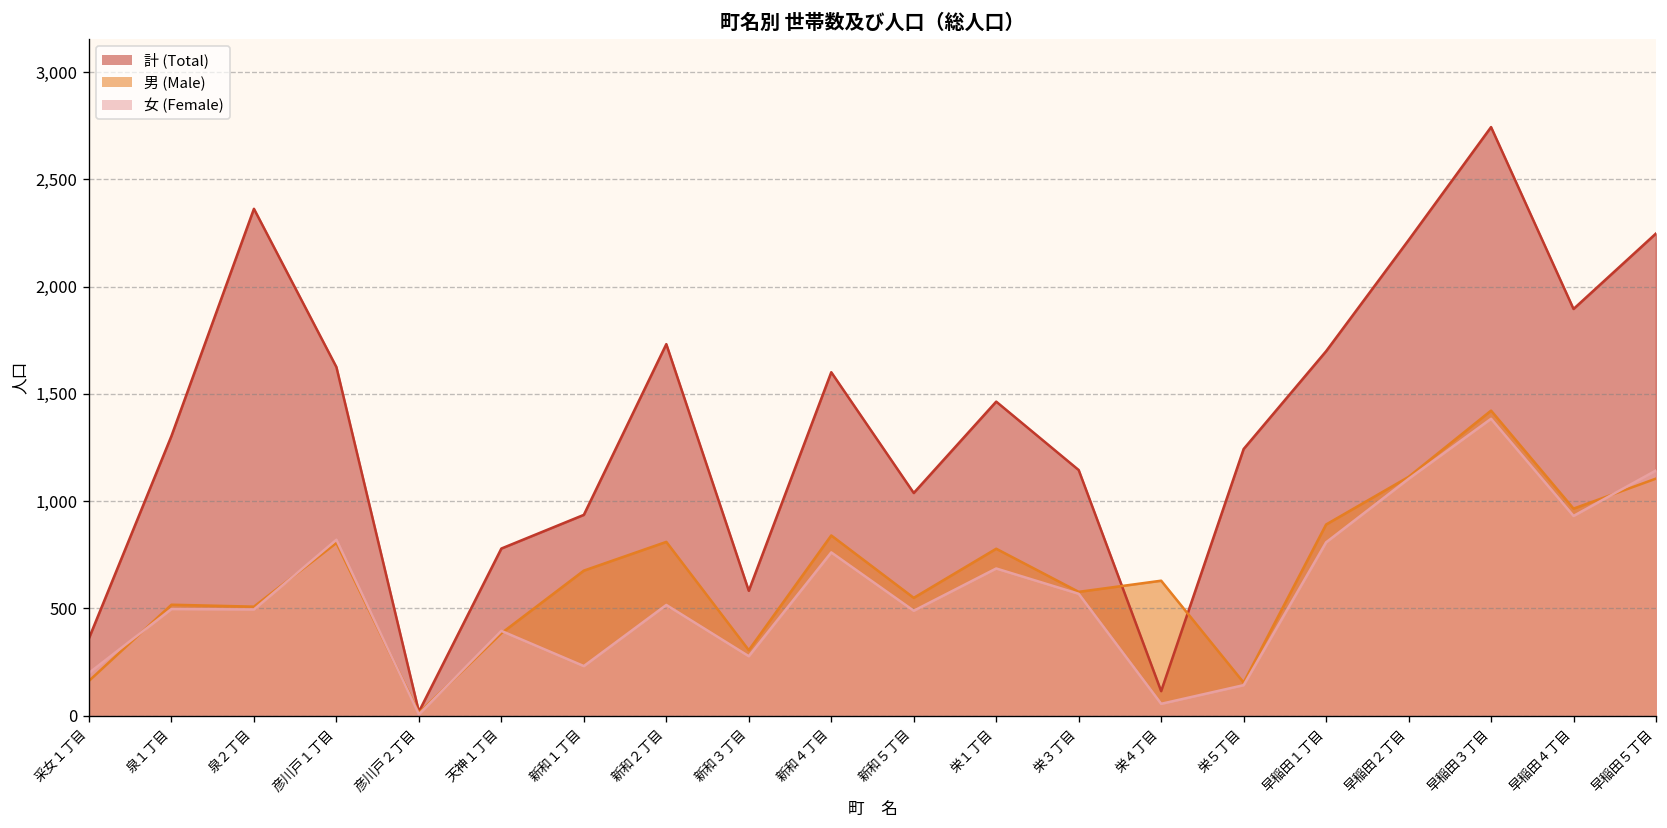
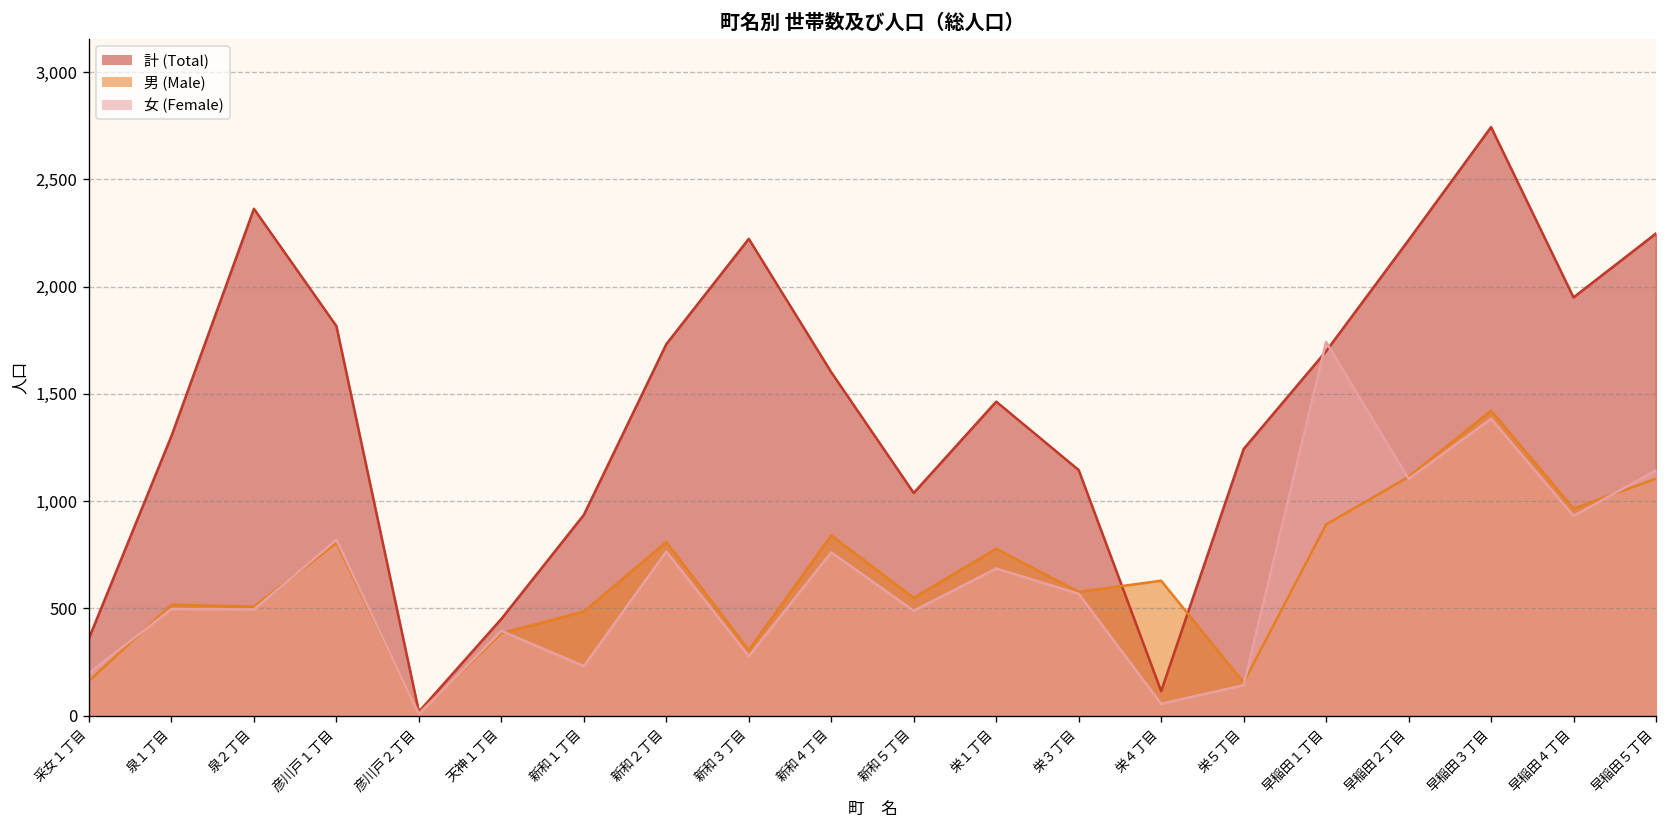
  {
    "計 (Total)": {
      "采女１丁目": "360",
      "泉１丁目": "1,300",
      "泉２丁目": "2,360",
-     "彦川戸１丁目": "1,630",
-     "天神１丁目": "780",
+     "彦川戸１丁目": "1,820",
+     "天神１丁目": "450",
      "新和１丁目": "940",
      "新和２丁目": "1,730",
-     "新和３丁目": "580",
+     "新和３丁目": "2,220",
      "新和４丁目": "1,600",
      "新和５丁目": "1,040",
      "栄１丁目": "1,460",
      "栄３丁目": "1,150",
      "栄４丁目": "110",
      "栄５丁目": "1,240",
      "早稲田１丁目": "1,700",
      "早稲田２丁目": "2,220",
      "早稲田３丁目": "2,740",
-     "早稲田４丁目": "1,900",
+     "早稲田４丁目": "1,950",
      "早稲田５丁目": "2,250"
    },
    "男 (Male)": {
      "采女１丁目": "160",
      "泉１丁目": "520",
      "彦川戸１丁目": "810",
-     "新和１丁目": "680",
+     "新和１丁目": "490",
      "新和２丁目": "810",
      "新和３丁目": "310",
      "新和４丁目": "840",
      "新和５丁目": "550",
      "栄１丁目": "780",
      "栄４丁目": "630",
      "早稲田１丁目": "890",
      "早稲田３丁目": "1,420",
      "早稲田４丁目": "970",
      "早稲田５丁目": "1,110"
    },
    "女 (Female)": {
      "采女１丁目": "200",
      "泉１丁目": "500",
      "彦川戸１丁目": "820",
      "新和１丁目": "230",
-     "新和２丁目": "520",
+     "新和２丁目": "770",
      "新和３丁目": "280",
      "新和４丁目": "760",
      "新和５丁目": "490",
      "栄１丁目": "690",
      "栄４丁目": "60",
-     "早稲田１丁目": "810",
+     "早稲田１丁目": "1,740",
      "早稲田３丁目": "1,380",
      "早稲田４丁目": "930",
      "早稲田５丁目": "1,140"
    }
  }
